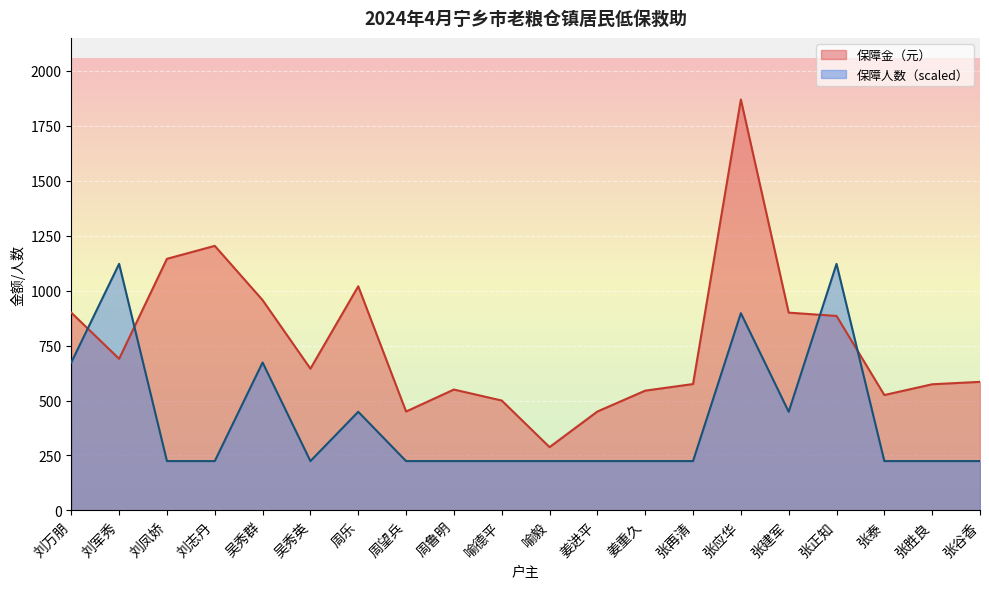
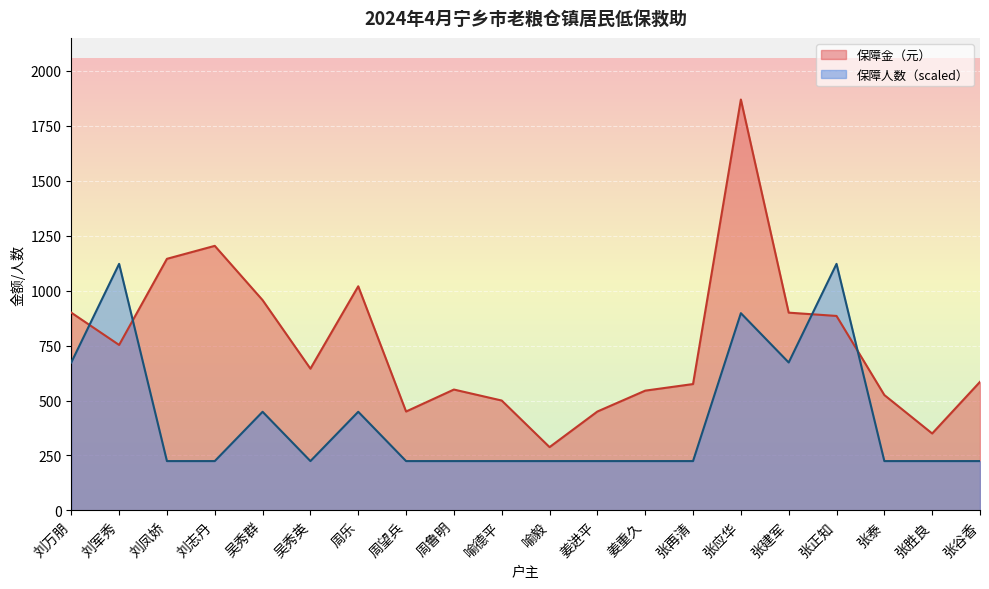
  {
    "保障金（元）": {
      "刘万朋": 900,
-     "刘军秀": 690,
+     "刘军秀": 750,
      "刘凤娇": 1150,
      "刘志丹": 1200,
      "吴秀群": 960,
      "吴秀英": 650,
      "周乐": 1020,
      "周望兵": 450,
      "周鲁明": 550,
      "喻德平": 500,
      "喻毅": 290,
      "姜进平": 450,
      "姜重久": 550,
      "张再清": 580,
      "张应华": 1870,
      "张建军": 900,
      "张正知": 890,
      "张泰": 530,
-     "张胜良": 570,
+     "张胜良": 350,
      "张谷香": 590
    },
    "保障人数（scaled）": {
      "刘万朋": 670,
      "刘军秀": 1120,
      "刘凤娇": 220,
      "刘志丹": 220,
-     "吴秀群": 670,
+     "吴秀群": 450,
      "吴秀英": 220,
      "周乐": 450,
      "周望兵": 220,
      "周鲁明": 220,
      "喻德平": 220,
      "喻毅": 220,
      "姜进平": 220,
      "姜重久": 220,
      "张再清": 220,
      "张应华": 900,
-     "张建军": 450,
+     "张建军": 670,
      "张正知": 1120,
      "张泰": 220,
      "张胜良": 220,
      "张谷香": 220
    }
  }
